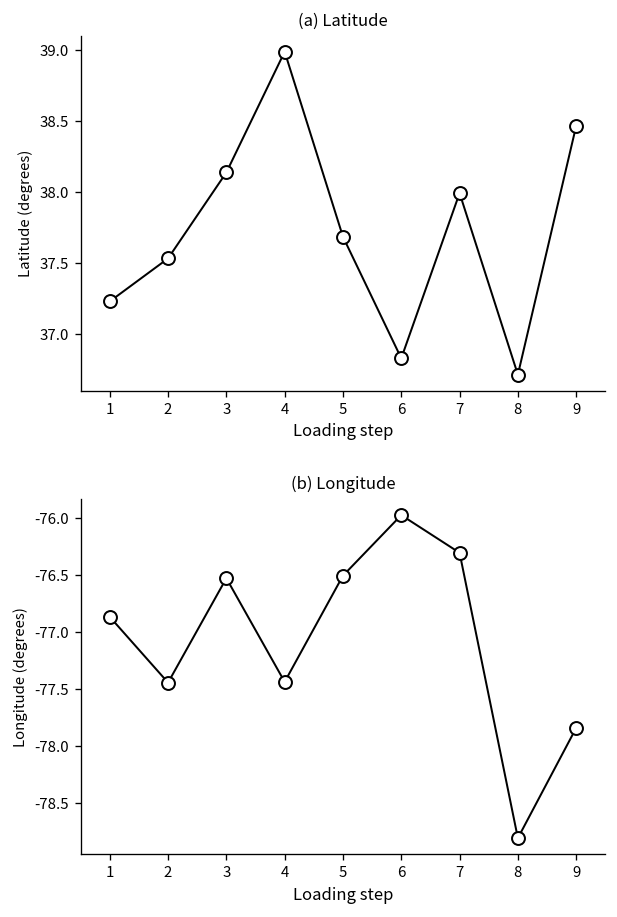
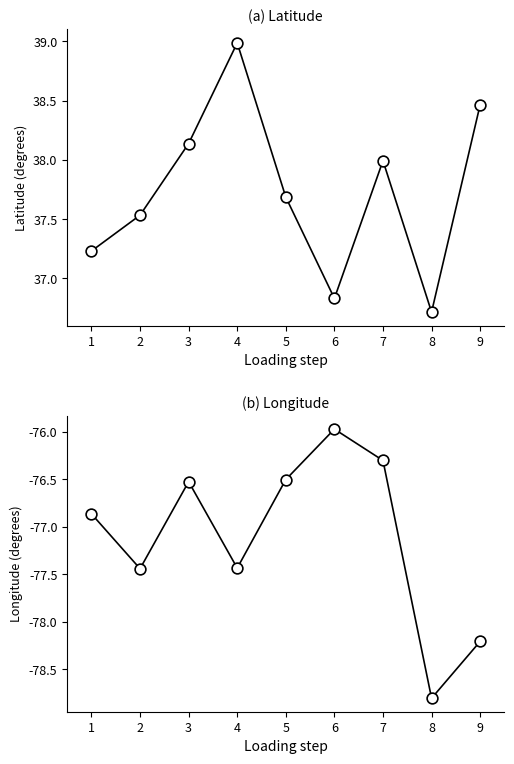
  {
    "(a) Latitude": {
      "1": 37.23,
      "2": 37.53,
      "3": 38.14,
      "4": 38.99,
      "5": 37.69,
      "6": 36.83,
      "7": 37.99,
      "8": 36.72,
      "9": 38.47
    },
    "(b) Longitude": {
      "1": -76.9,
      "2": -77.4,
      "3": -76.5,
      "4": -77.4,
      "5": -76.5,
      "6": -76.0,
      "7": -76.3,
      "8": -78.8,
-     "9": -77.8
+     "9": -78.2
    }
  }
